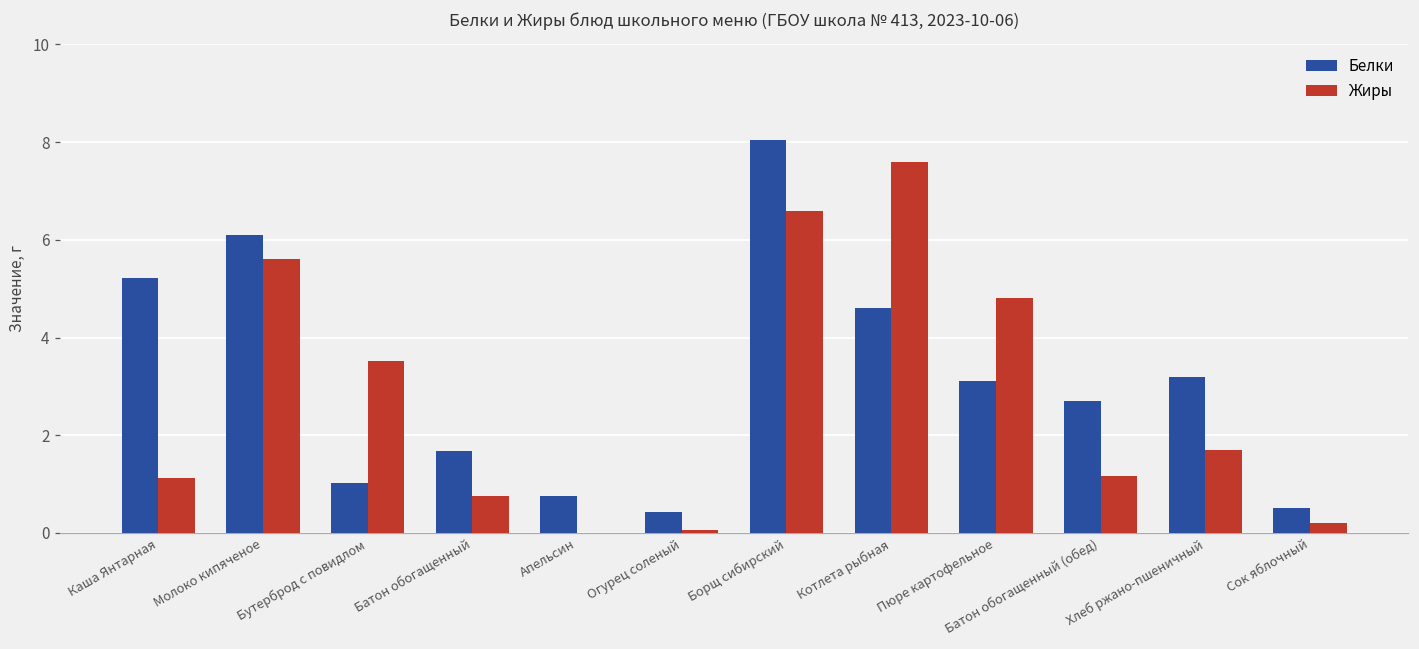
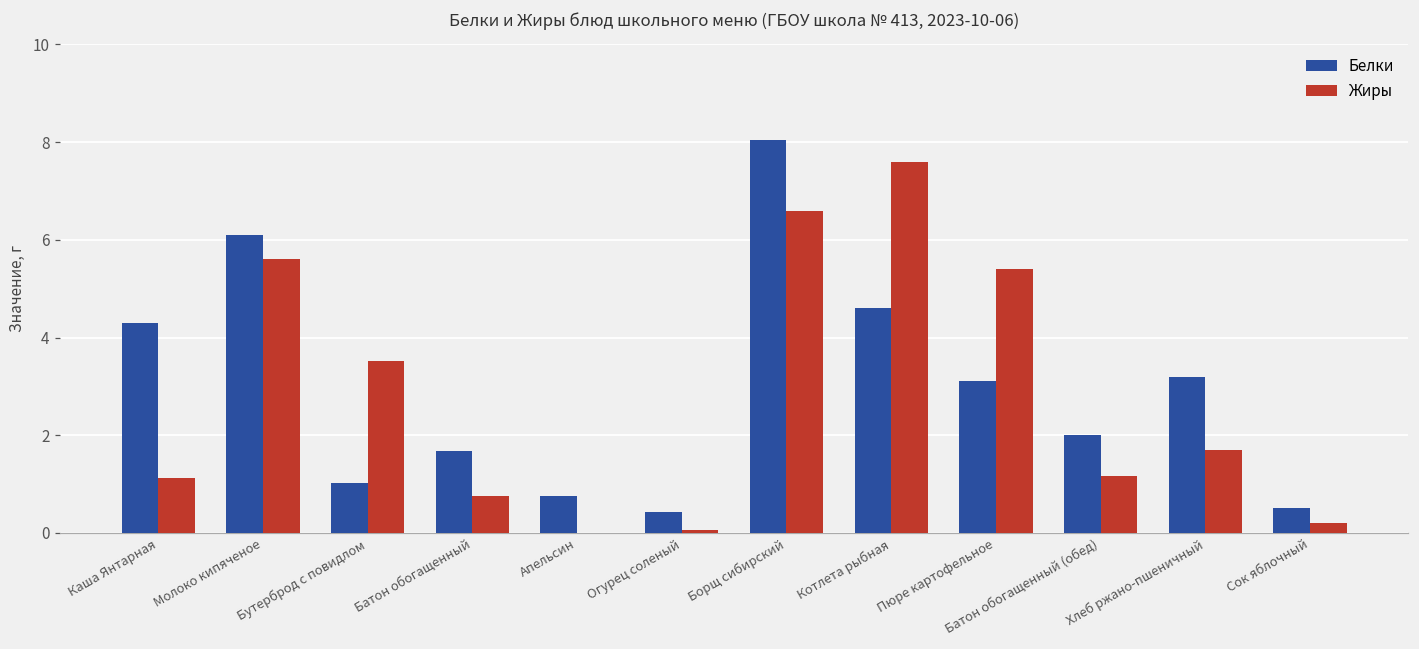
  {
    "Белки": {
-     "Каша Янтарная": 5.2,
+     "Каша Янтарная": 4.3,
      "Молоко кипяченое": 6.1,
      "Бутерброд с повидлом": 1.0,
      "Батон обогащенный": 1.7,
      "Апельсин": 0.8,
      "Огурец соленый": 0.4,
      "Борщ сибирский": 8.1,
      "Котлета рыбная": 4.6,
      "Пюре картофельное": 3.1,
-     "Батон обогащенный (обед)": 2.7,
+     "Батон обогащенный (обед)": 2.0,
      "Хлеб ржано-пшеничный": 3.2,
      "Сок яблочный": 0.5
    },
    "Жиры": {
      "Каша Янтарная": 1.1,
      "Молоко кипяченое": 5.6,
      "Бутерброд с повидлом": 3.5,
      "Батон обогащенный": 0.8,
      "Апельсин": 0.0,
      "Огурец соленый": 0.1,
      "Борщ сибирский": 6.6,
      "Котлета рыбная": 7.6,
-     "Пюре картофельное": 4.8,
+     "Пюре картофельное": 5.4,
      "Батон обогащенный (обед)": 1.2,
      "Хлеб ржано-пшеничный": 1.7,
      "Сок яблочный": 0.2
    }
  }
